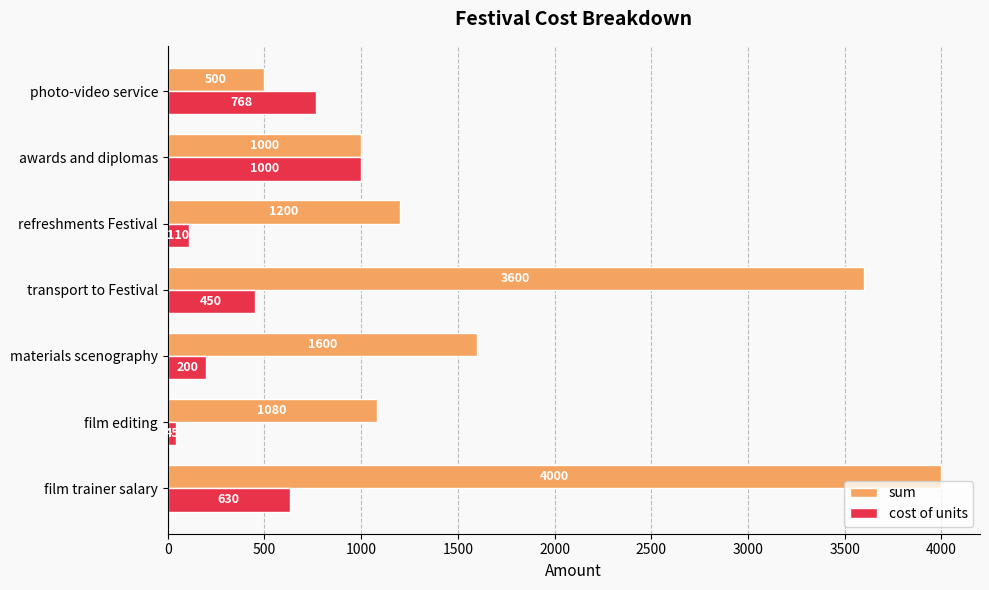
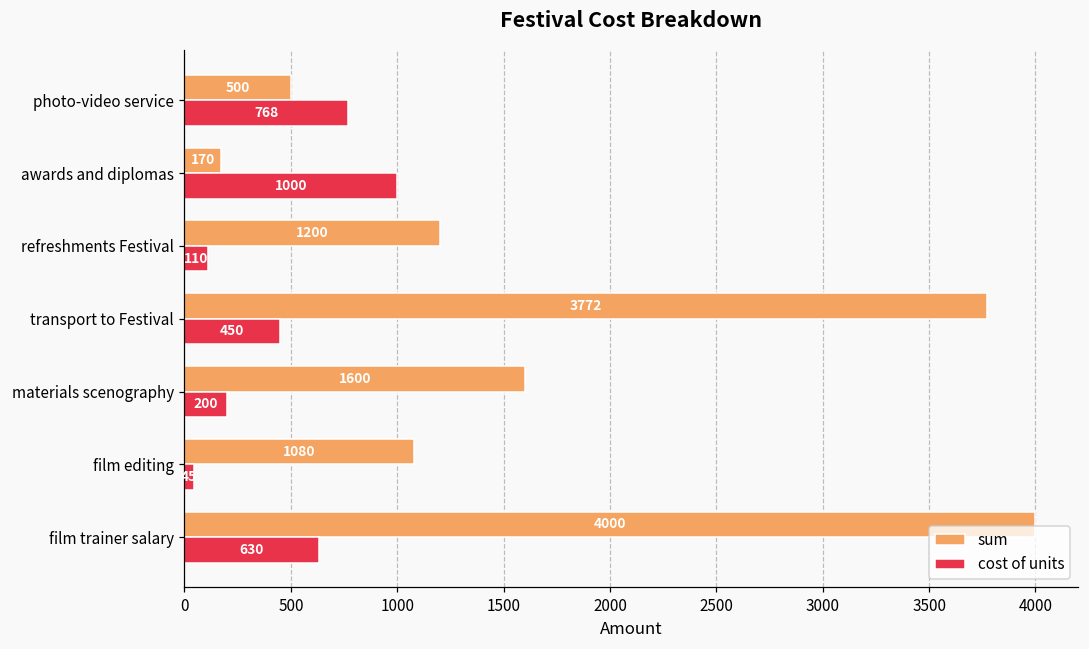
  {
    "sum": {
      "photo-video service": 500,
-     "awards and diplomas": 1000,
+     "awards and diplomas": 170,
      "refreshments Festival": 1200,
-     "transport to Festival": 3600,
+     "transport to Festival": 3772,
      "materials scenography": 1600,
      "film editing": 1080,
      "film trainer salary": 4000
    },
    "cost of units": {
      "photo-video service": 768,
      "awards and diplomas": 1000,
      "refreshments Festival": 110,
      "transport to Festival": 450,
      "materials scenography": 200,
      "film trainer salary": 630
    }
  }
